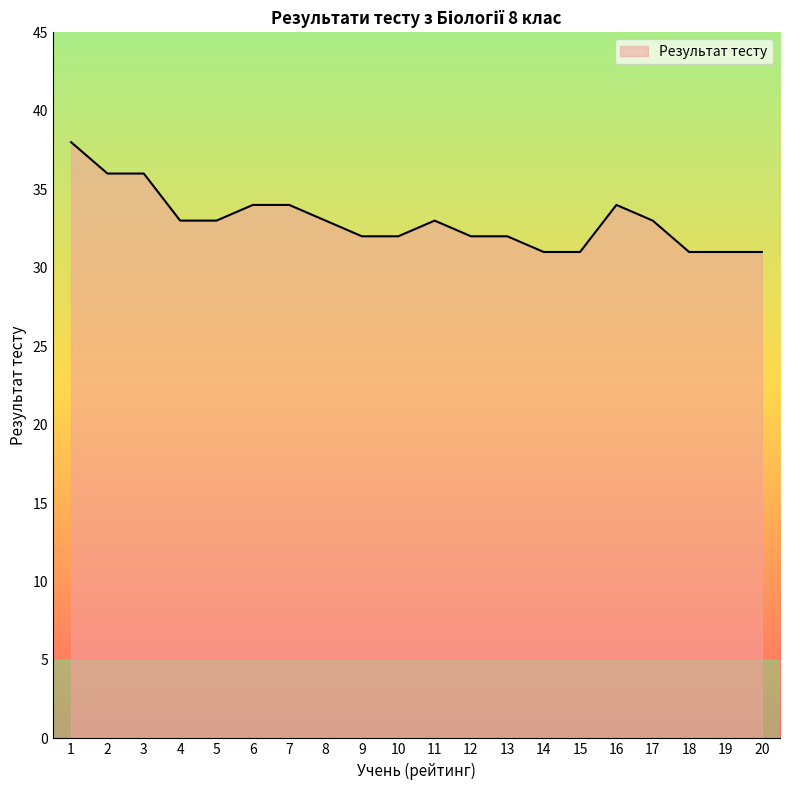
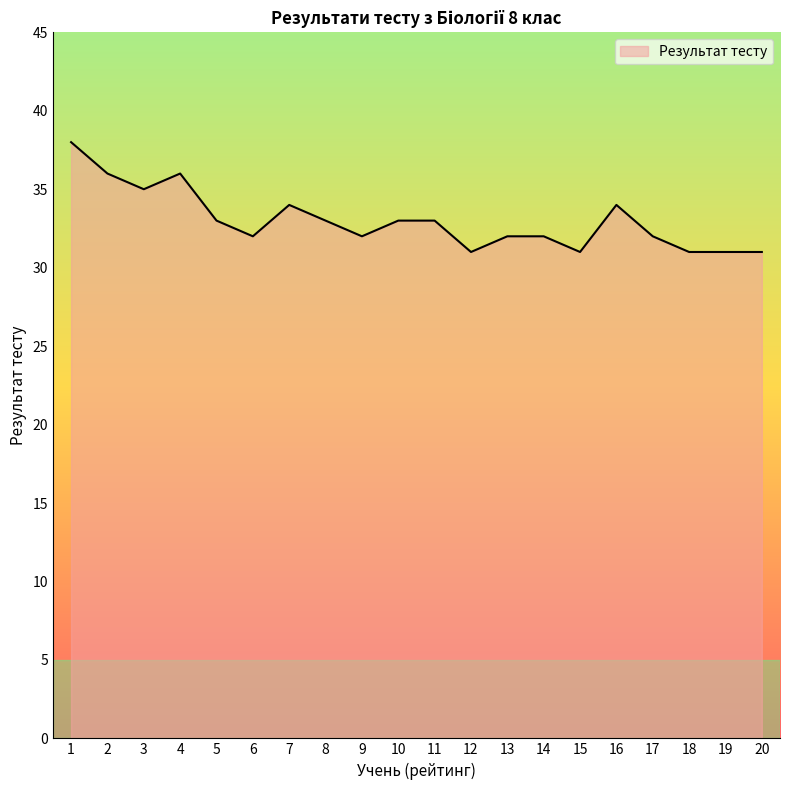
  {
    "1": 38,
    "2": 36,
-   "3": 36,
-   "4": 33,
+   "3": 35,
+   "4": 36,
    "5": 33,
-   "6": 34,
+   "6": 32,
    "7": 34,
    "8": 33,
    "9": 32,
-   "10": 32,
+   "10": 33,
    "11": 33,
-   "12": 32,
+   "12": 31,
    "13": 32,
-   "14": 31,
+   "14": 32,
    "15": 31,
    "16": 34,
-   "17": 33,
+   "17": 32,
    "18": 31,
    "19": 31,
    "20": 31
  }
